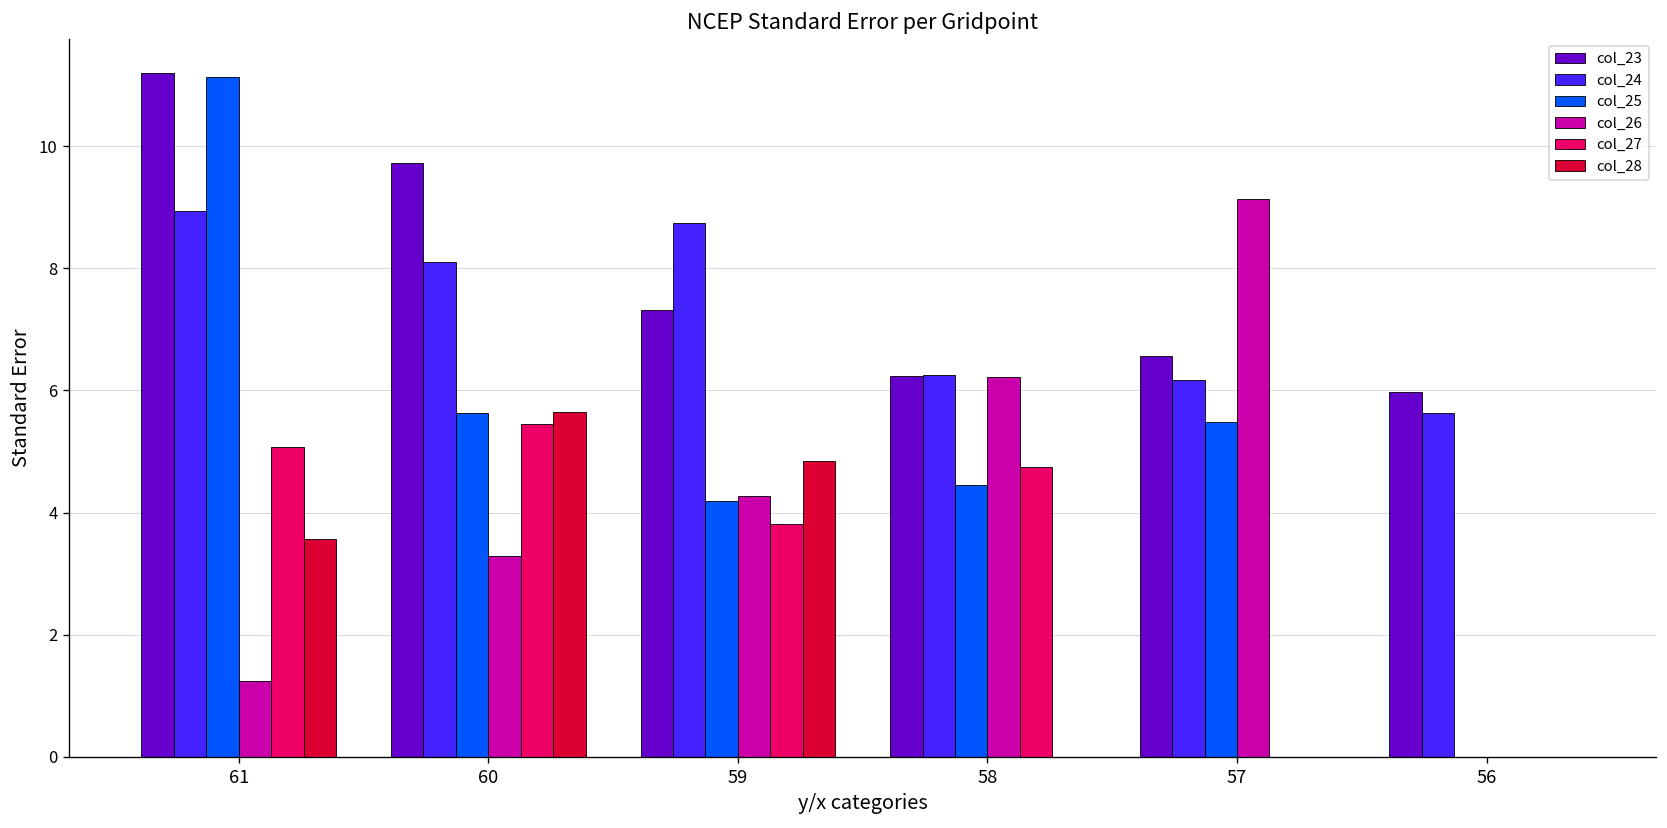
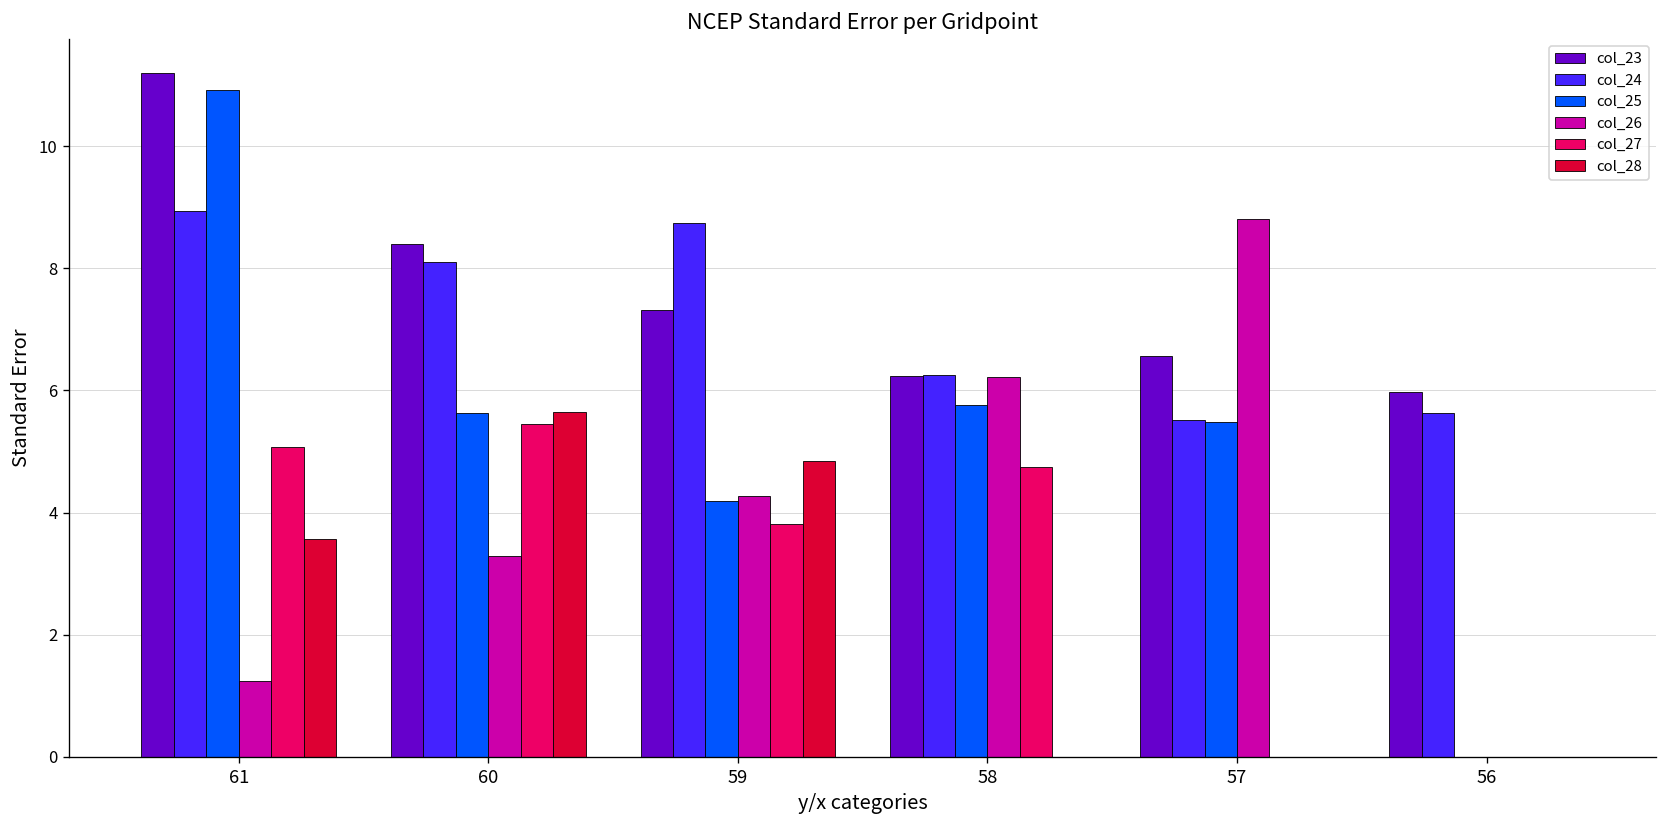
  {
    "col_23": {
      "61": 11.2,
-     "60": 9.7,
+     "60": 8.4,
      "59": 7.3,
      "58": 6.2,
      "57": 6.6,
      "56": 6.0
    },
    "col_24": {
      "61": 8.9,
      "60": 8.1,
      "59": 8.7,
      "58": 6.3,
-     "57": 6.2,
+     "57": 5.5,
      "56": 5.6
    },
    "col_25": {
-     "61": 11.1,
+     "61": 10.9,
      "60": 5.6,
      "59": 4.2,
-     "58": 4.4,
+     "58": 5.8,
      "57": 5.5,
      "56": 0.0
    },
    "col_26": {
      "61": 1.2,
      "60": 3.3,
      "59": 4.3,
      "58": 6.2,
-     "57": 9.1,
+     "57": 8.8,
      "56": 0.0
    }
  }
